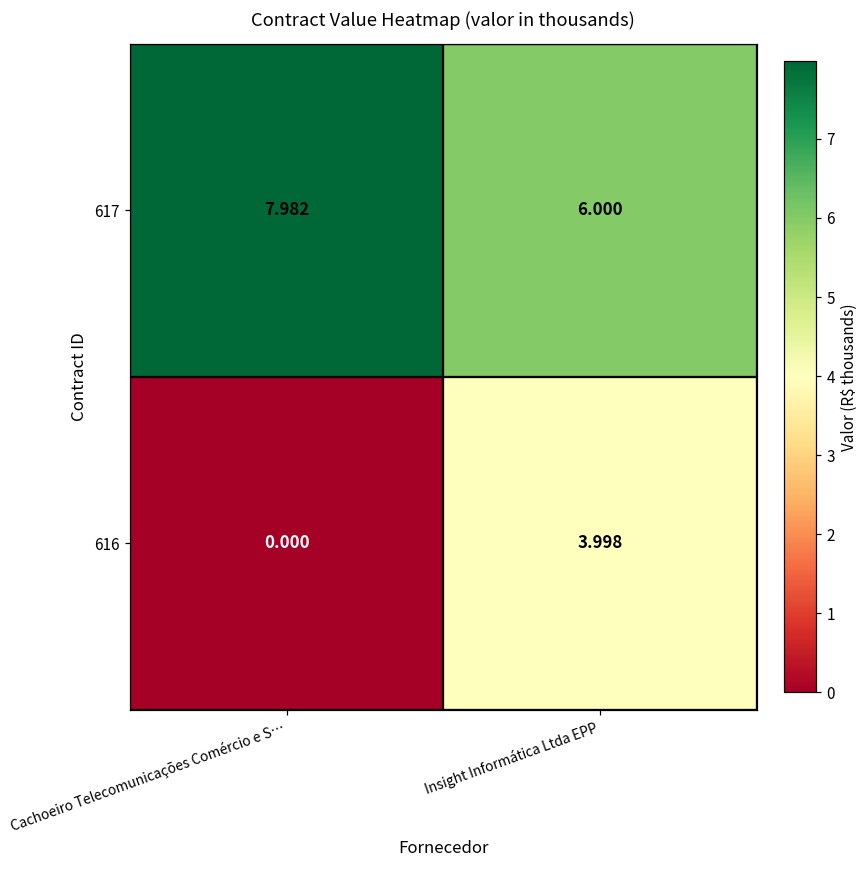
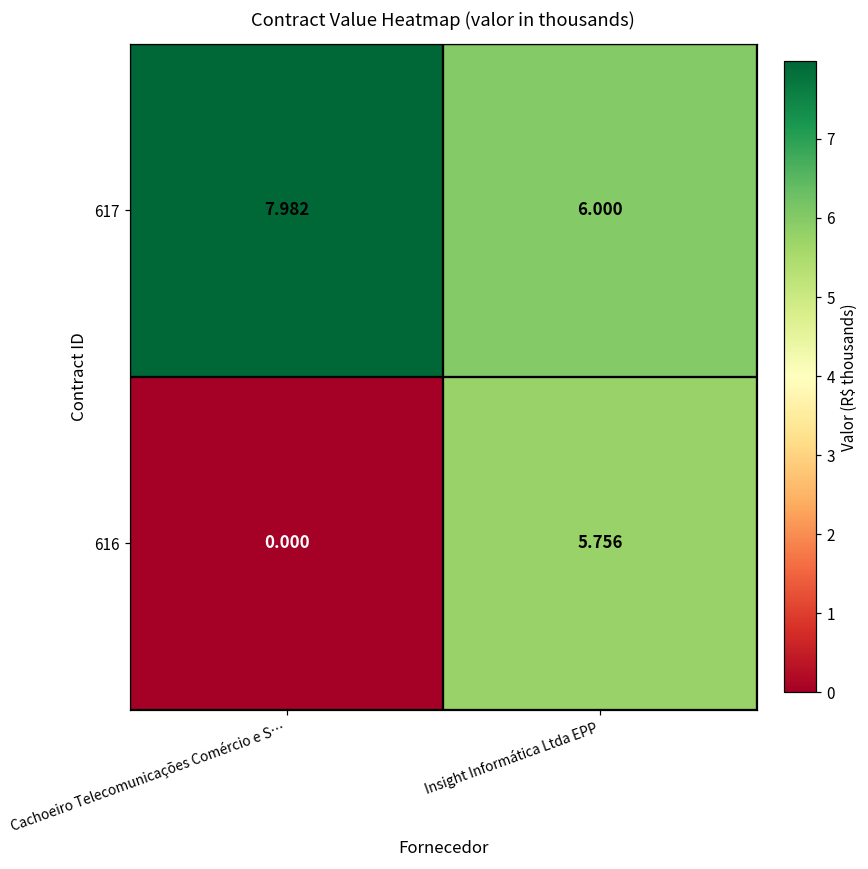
  {
    "617": {
      "Cachoeiro Telecomunicações Comércio e S…": 7.982,
      "Insight Informática Ltda EPP": 6.000
    },
    "616": {
      "Cachoeiro Telecomunicações Comércio e S…": 0.000,
-     "Insight Informática Ltda EPP": 3.998
+     "Insight Informática Ltda EPP": 5.756
    }
  }
